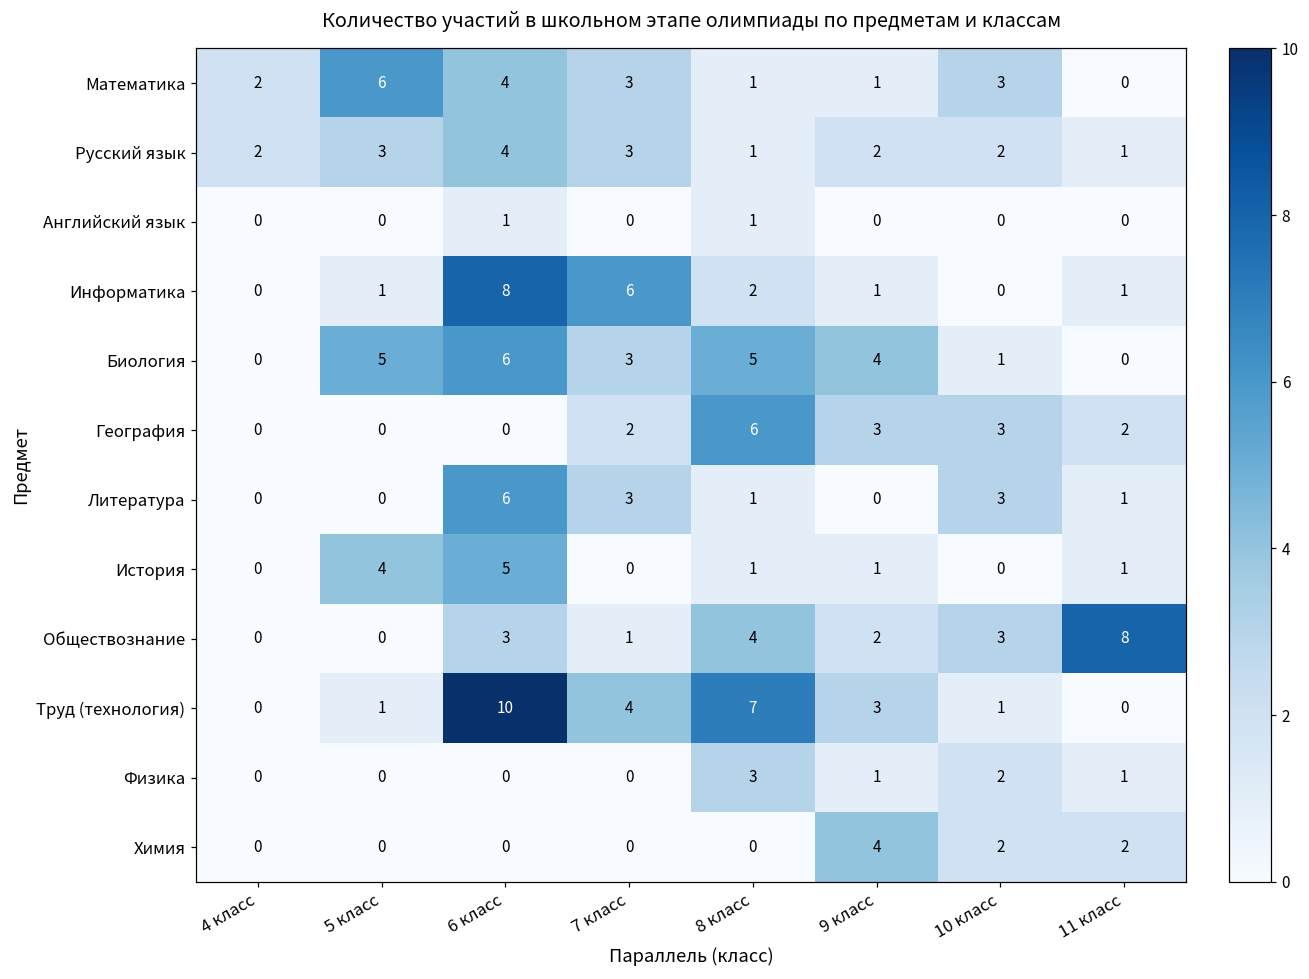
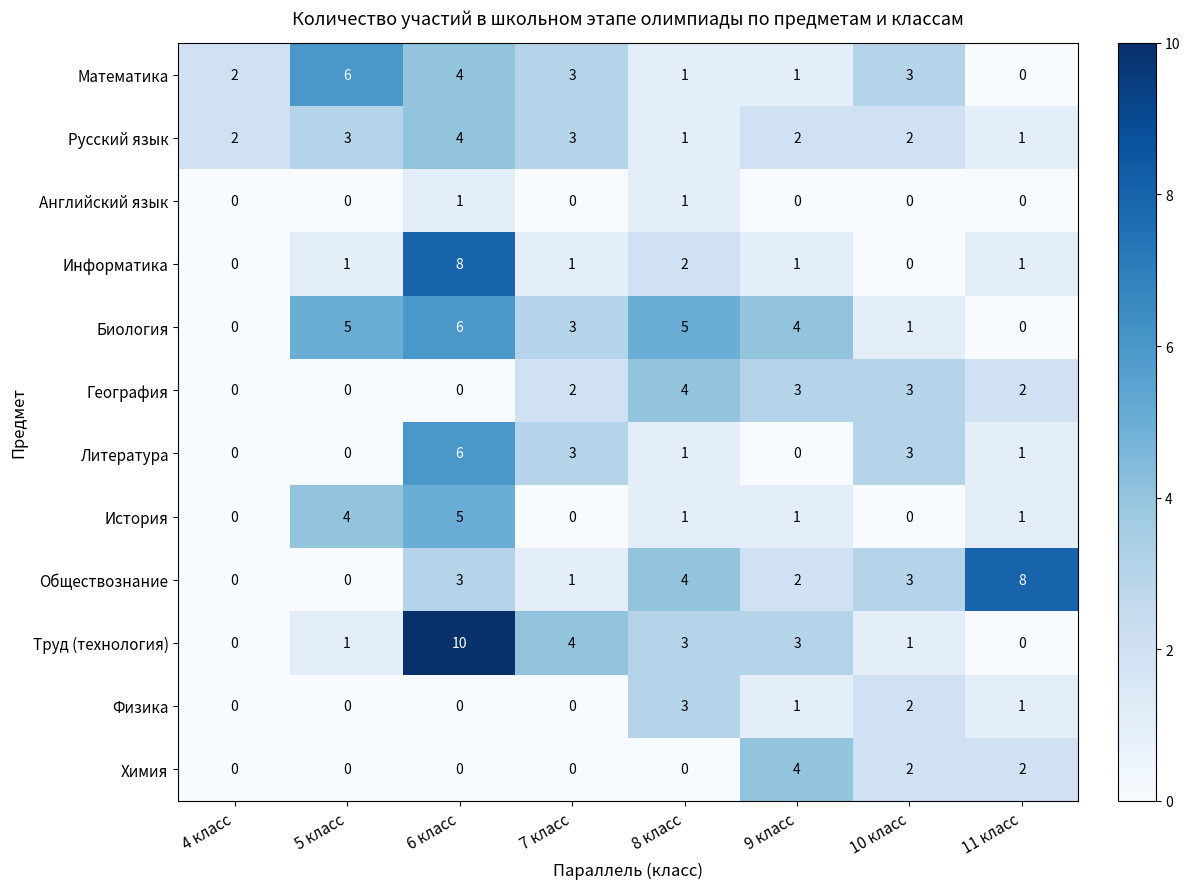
  {
    "Математика": {
      "4 класс": 2,
      "5 класс": 6,
      "6 класс": 4,
      "7 класс": 3,
      "8 класс": 1,
      "9 класс": 1,
      "10 класс": 3,
      "11 класс": 0
    },
    "Русский язык": {
      "4 класс": 2,
      "5 класс": 3,
      "6 класс": 4,
      "7 класс": 3,
      "8 класс": 1,
      "9 класс": 2,
      "10 класс": 2,
      "11 класс": 1
    },
    "Английский язык": {
      "4 класс": 0,
      "5 класс": 0,
      "6 класс": 1,
      "7 класс": 0,
      "8 класс": 1,
      "9 класс": 0,
      "10 класс": 0,
      "11 класс": 0
    },
    "Информатика": {
      "4 класс": 0,
      "5 класс": 1,
      "6 класс": 8,
-     "7 класс": 6,
+     "7 класс": 1,
      "8 класс": 2,
      "9 класс": 1,
      "10 класс": 0,
      "11 класс": 1
    },
    "Биология": {
      "4 класс": 0,
      "5 класс": 5,
      "6 класс": 6,
      "7 класс": 3,
      "8 класс": 5,
      "9 класс": 4,
      "10 класс": 1,
      "11 класс": 0
    },
    "География": {
      "4 класс": 0,
      "5 класс": 0,
      "6 класс": 0,
      "7 класс": 2,
-     "8 класс": 6,
+     "8 класс": 4,
      "9 класс": 3,
      "10 класс": 3,
      "11 класс": 2
    },
    "Литература": {
      "4 класс": 0,
      "5 класс": 0,
      "6 класс": 6,
      "7 класс": 3,
      "8 класс": 1,
      "9 класс": 0,
      "10 класс": 3,
      "11 класс": 1
    },
    "История": {
      "4 класс": 0,
      "5 класс": 4,
      "6 класс": 5,
      "7 класс": 0,
      "8 класс": 1,
      "9 класс": 1,
      "10 класс": 0,
      "11 класс": 1
    },
    "Обществознание": {
      "4 класс": 0,
      "5 класс": 0,
      "6 класс": 3,
      "7 класс": 1,
      "8 класс": 4,
      "9 класс": 2,
      "10 класс": 3,
      "11 класс": 8
    },
    "Труд (технология)": {
      "4 класс": 0,
      "5 класс": 1,
      "6 класс": 10,
      "7 класс": 4,
-     "8 класс": 7,
+     "8 класс": 3,
      "9 класс": 3,
      "10 класс": 1,
      "11 класс": 0
    },
    "Физика": {
      "4 класс": 0,
      "5 класс": 0,
      "6 класс": 0,
      "7 класс": 0,
      "8 класс": 3,
      "9 класс": 1,
      "10 класс": 2,
      "11 класс": 1
    },
    "Химия": {
      "4 класс": 0,
      "5 класс": 0,
      "6 класс": 0,
      "7 класс": 0,
      "8 класс": 0,
      "9 класс": 4,
      "10 класс": 2,
      "11 класс": 2
    }
  }
